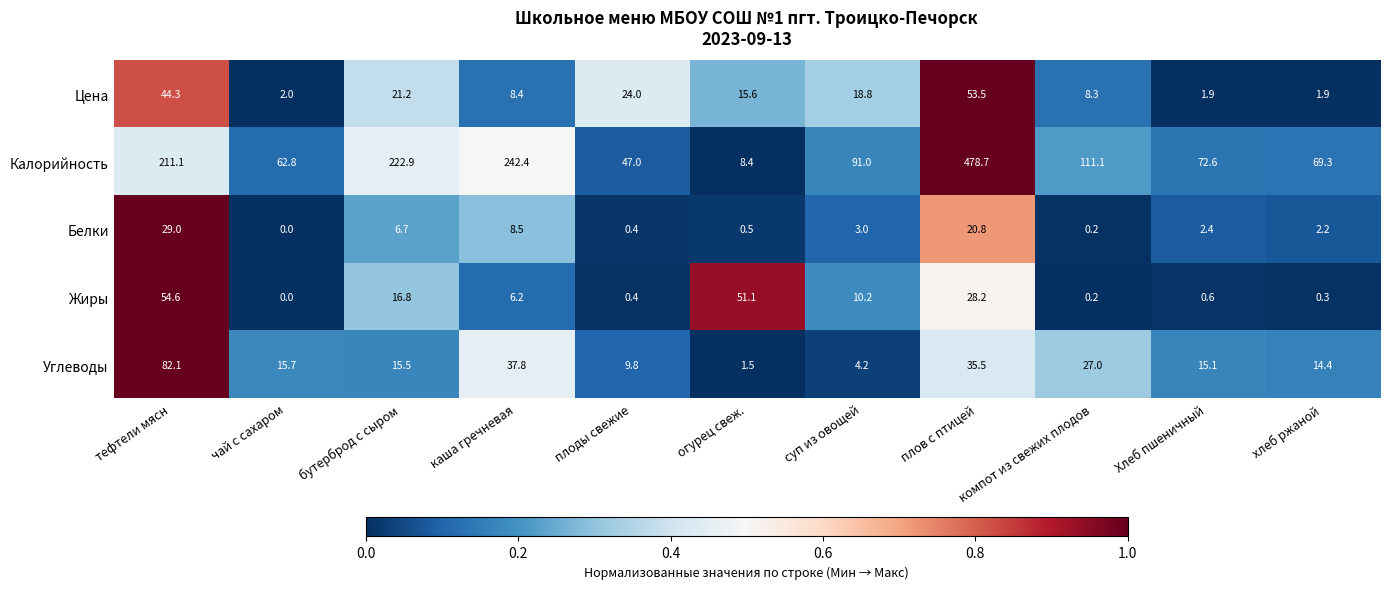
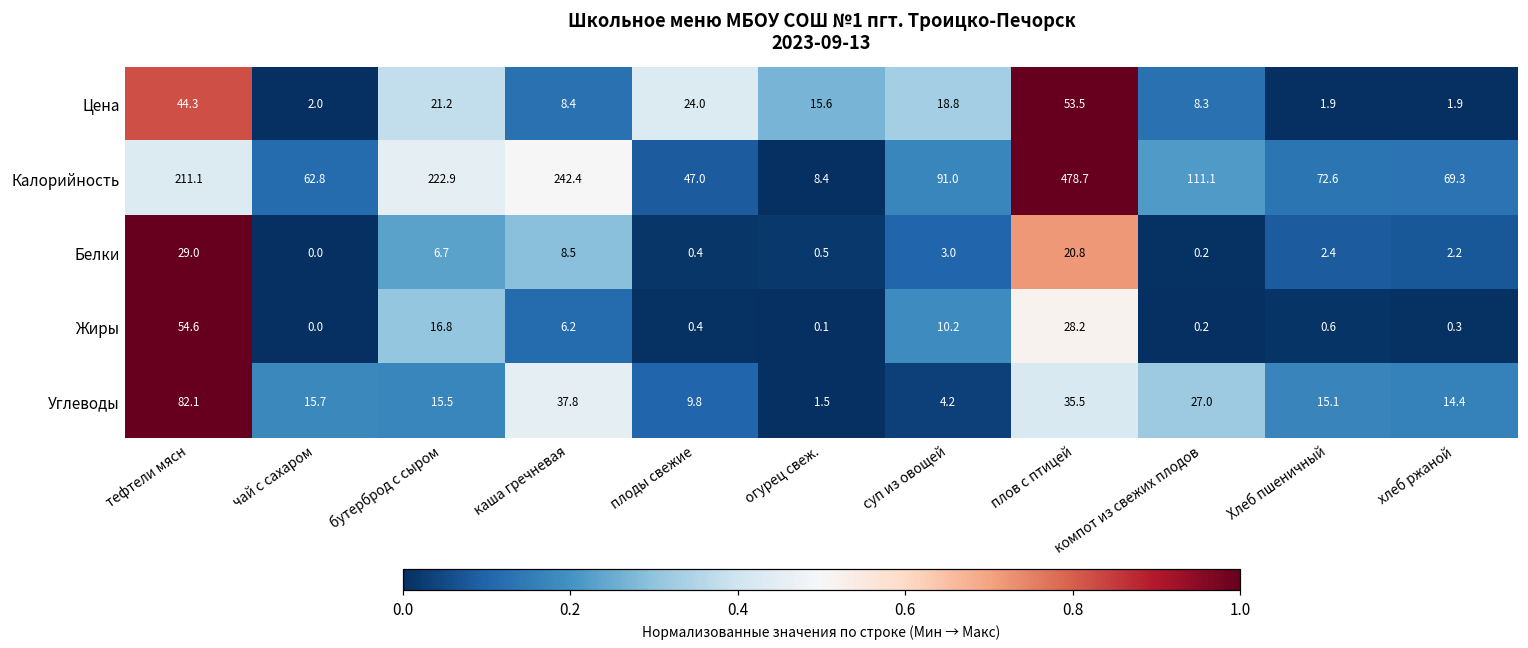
  {
    "Цена": {
      "тефтели мясн": 44.3,
      "чай с сахаром": 2.0,
      "бутерброд с сыром": 21.2,
      "каша гречневая": 8.4,
      "плоды свежие": 24.0,
      "огурец свеж.": 15.6,
      "суп из овощей": 18.8,
      "плов с птицей": 53.5,
      "компот из свежих плодов": 8.3,
      "Хлеб пшеничный": 1.9,
      "хлеб ржаной": 1.9
    },
    "Калорийность": {
      "тефтели мясн": 211.1,
      "чай с сахаром": 62.8,
      "бутерброд с сыром": 222.9,
      "каша гречневая": 242.4,
      "плоды свежие": 47.0,
      "огурец свеж.": 8.4,
      "суп из овощей": 91.0,
      "плов с птицей": 478.7,
      "компот из свежих плодов": 111.1,
      "Хлеб пшеничный": 72.6,
      "хлеб ржаной": 69.3
    },
    "Белки": {
      "тефтели мясн": 29.0,
      "чай с сахаром": 0.0,
      "бутерброд с сыром": 6.7,
      "каша гречневая": 8.5,
      "плоды свежие": 0.4,
      "огурец свеж.": 0.5,
      "суп из овощей": 3.0,
      "плов с птицей": 20.8,
      "компот из свежих плодов": 0.2,
      "Хлеб пшеничный": 2.4,
      "хлеб ржаной": 2.2
    },
    "Жиры": {
      "тефтели мясн": 54.6,
      "чай с сахаром": 0.0,
      "бутерброд с сыром": 16.8,
      "каша гречневая": 6.2,
      "плоды свежие": 0.4,
-     "огурец свеж.": 51.1,
+     "огурец свеж.": 0.1,
      "суп из овощей": 10.2,
      "плов с птицей": 28.2,
      "компот из свежих плодов": 0.2,
      "Хлеб пшеничный": 0.6,
      "хлеб ржаной": 0.3
    },
    "Углеводы": {
      "тефтели мясн": 82.1,
      "чай с сахаром": 15.7,
      "бутерброд с сыром": 15.5,
      "каша гречневая": 37.8,
      "плоды свежие": 9.8,
      "огурец свеж.": 1.5,
      "суп из овощей": 4.2,
      "плов с птицей": 35.5,
      "компот из свежих плодов": 27.0,
      "Хлеб пшеничный": 15.1,
      "хлеб ржаной": 14.4
    }
  }
